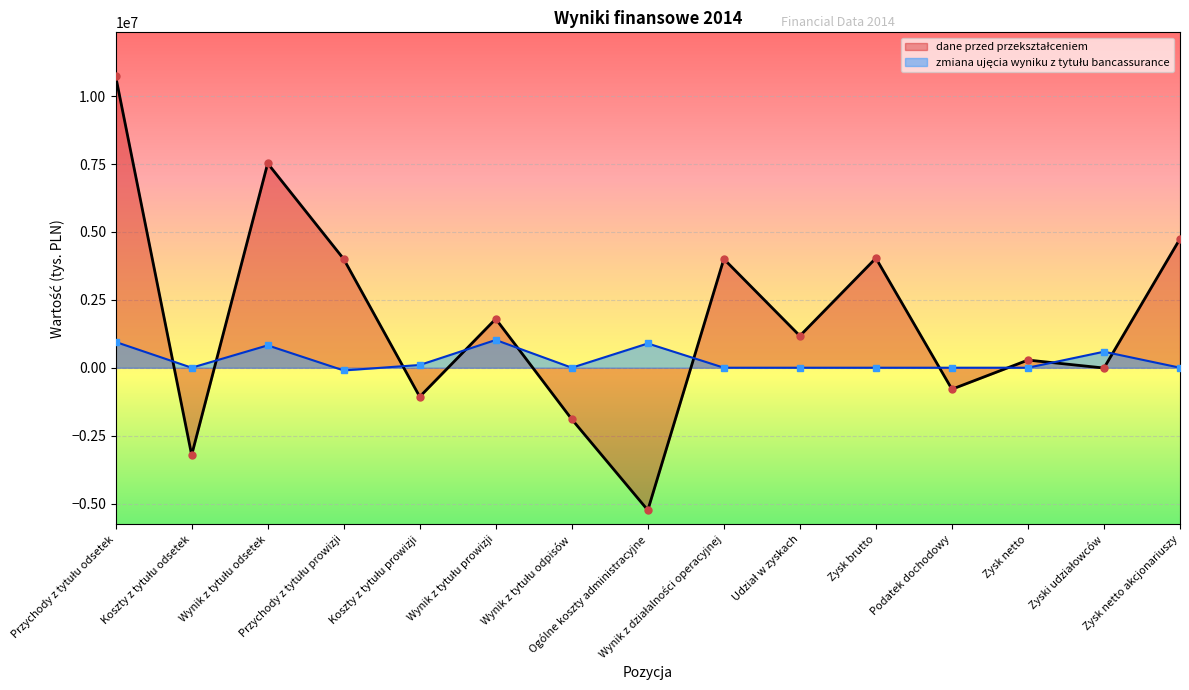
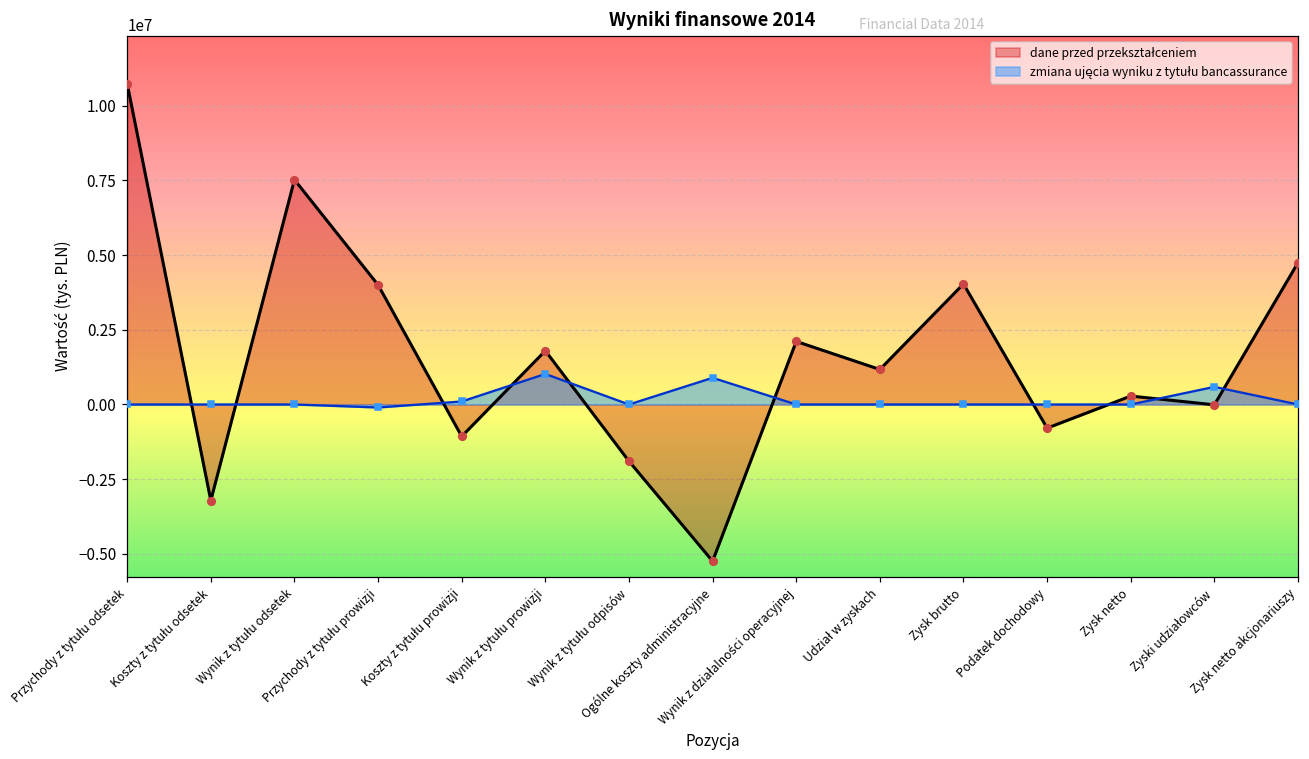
  {
    "dane przed przekształceniem": {
-     "Wynik z działalności operacyjnej": 4000000
+     "Wynik z działalności operacyjnej": 2100000
    },
    "zmiana ujęcia wyniku z tytułu bancassurance": {
-     "Przychody z tytułu odsetek": 900000,
-     "Wynik z tytułu odsetek": 800000
+     "Przychody z tytułu odsetek": 0,
+     "Wynik z tytułu odsetek": 0
    }
  }
